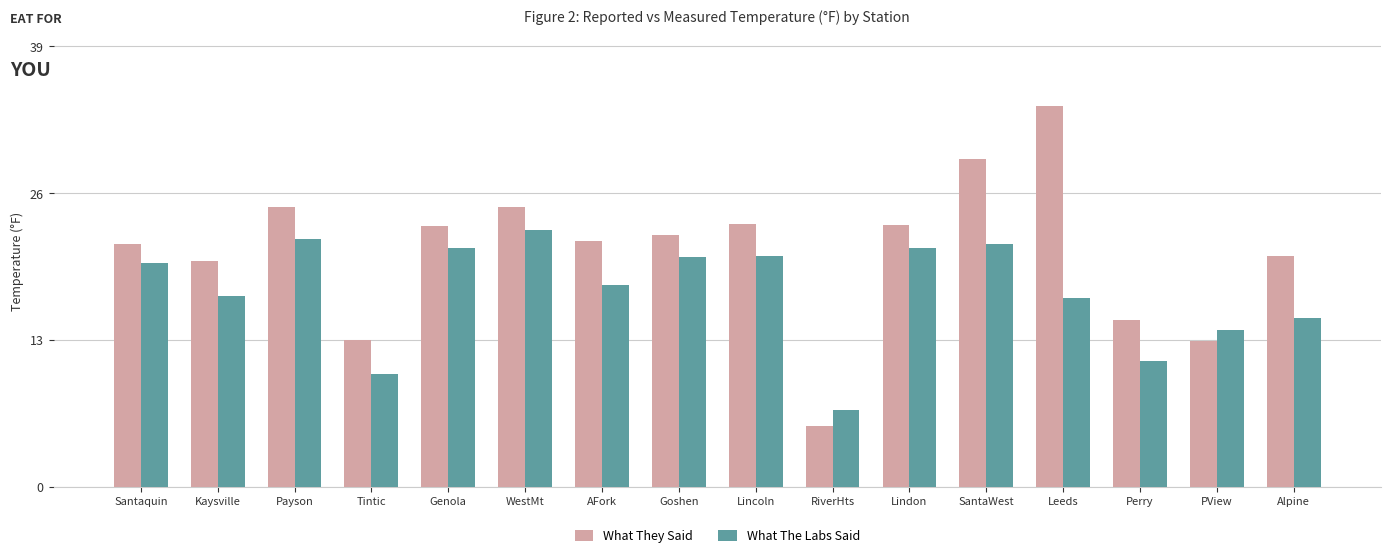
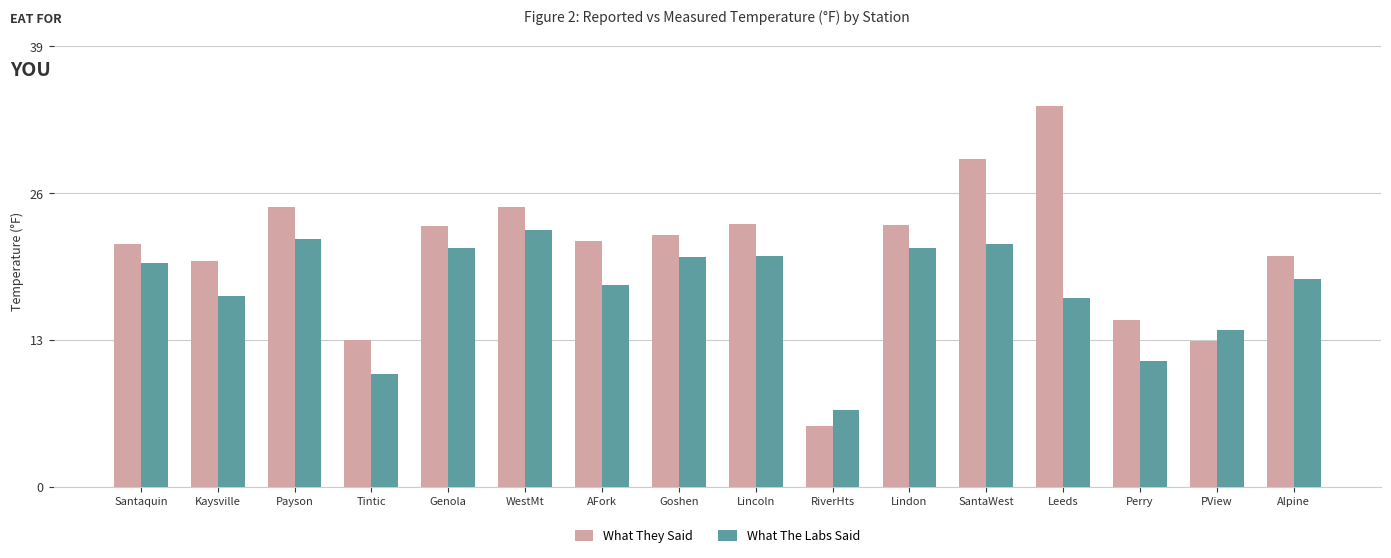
  {
    "What They Said": {
      "Santaquin": 21.5,
      "Kaysville": 20.0,
      "Payson": 24.8,
      "Tintic": 13.0,
      "Genola": 23.1,
      "WestMt": 24.8,
      "AFork": 21.8,
      "Goshen": 22.3,
      "Lincoln": 23.3,
      "RiverHts": 5.4,
      "Lindon": 23.2,
      "SantaWest": 29.0,
      "Leeds": 33.7,
      "Perry": 14.8,
      "PView": 12.9,
      "Alpine": 20.4
    },
    "What The Labs Said": {
      "Santaquin": 19.8,
      "Kaysville": 16.9,
      "Payson": 21.9,
      "Tintic": 10.0,
      "Genola": 21.1,
      "WestMt": 22.7,
      "AFork": 17.9,
      "Goshen": 20.3,
      "Lincoln": 20.4,
      "RiverHts": 6.8,
      "Lindon": 21.1,
      "SantaWest": 21.5,
      "Leeds": 16.7,
      "Perry": 11.1,
      "PView": 13.9,
-     "Alpine": 14.9
+     "Alpine": 18.4
    }
  }
